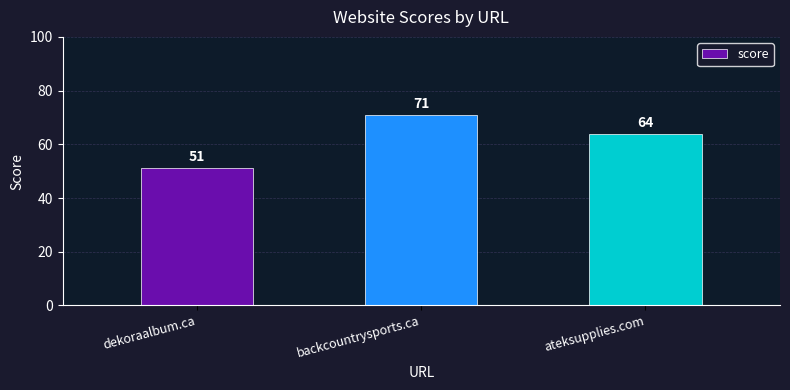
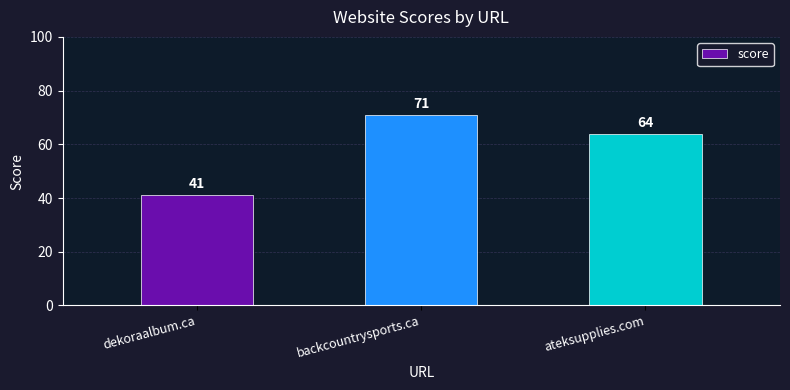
  {
-   "dekoraalbum.ca": 51,
+   "dekoraalbum.ca": 41,
    "backcountrysports.ca": 71,
    "ateksupplies.com": 64
  }
